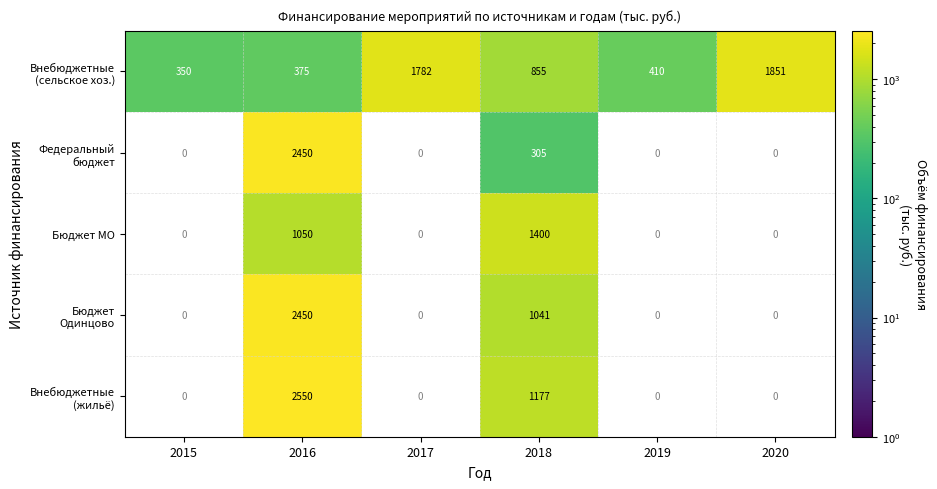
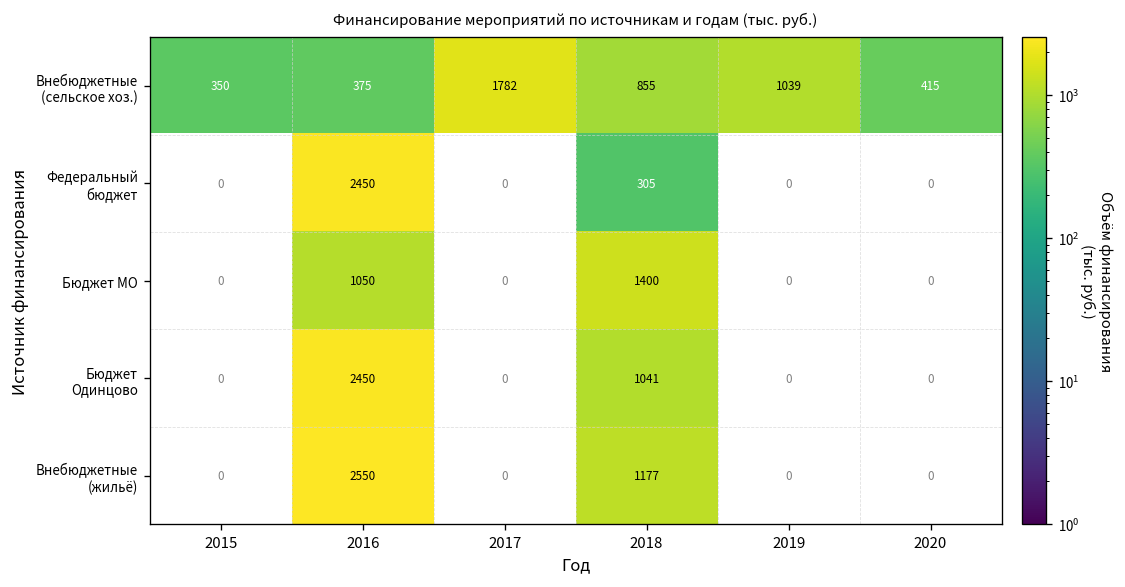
  {
    "Внебюджетные (сельское хоз.)": {
      "2015": 350,
      "2016": 375,
      "2017": 1782,
      "2018": 855,
-     "2019": 410,
-     "2020": 1851
+     "2019": 1039,
+     "2020": 415
    },
    "Федеральный бюджет": {
      "2016": 2450,
      "2018": 305
    },
    "Бюджет МО": {
      "2016": 1050,
      "2018": 1400
    },
    "Бюджет Одинцово": {
      "2016": 2450,
      "2018": 1041
    },
    "Внебюджетные (жильё)": {
      "2016": 2550,
      "2018": 1177
    }
  }
